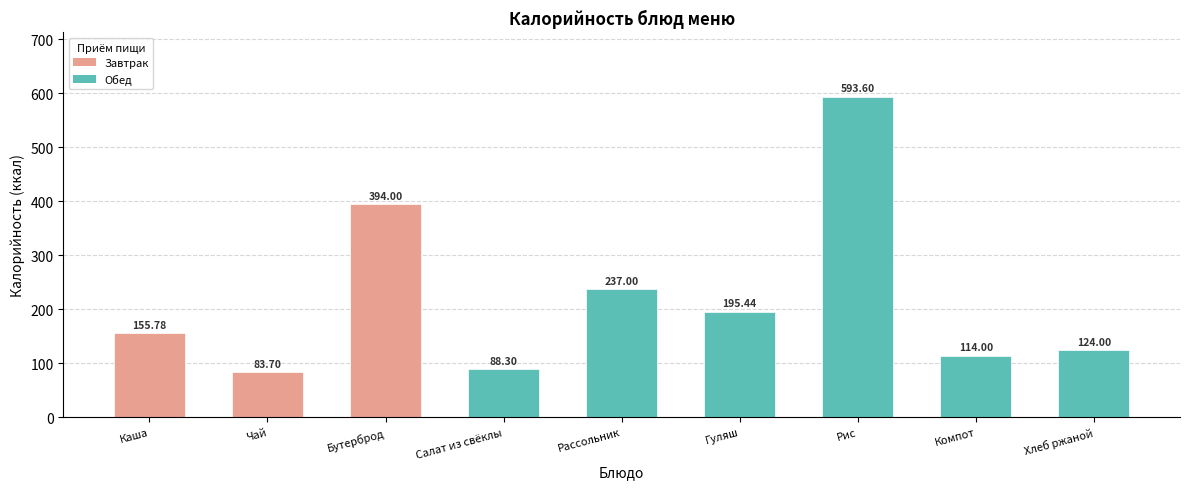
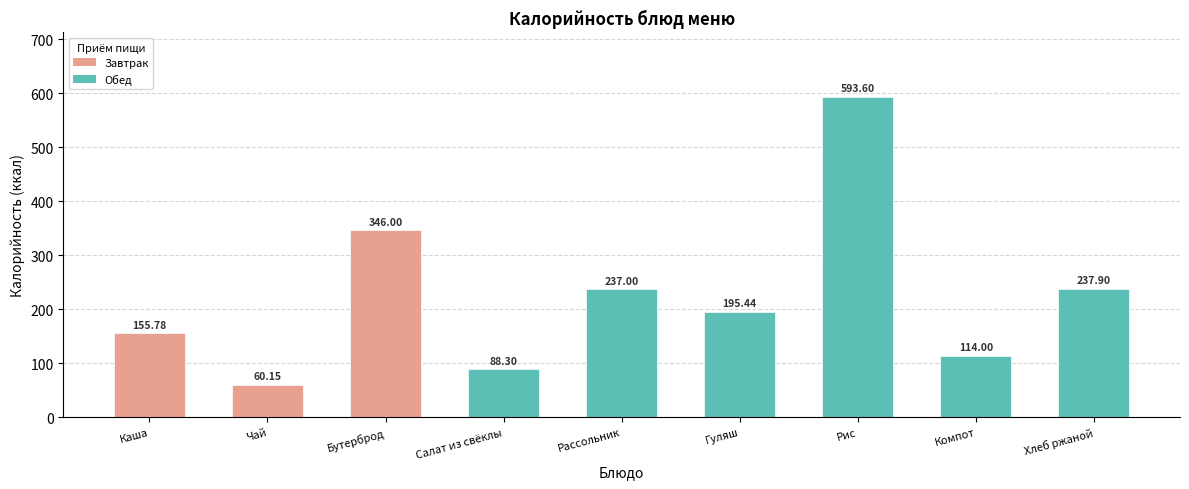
  {
    "Каша": 155.78,
-   "Чай": 83.70,
-   "Бутерброд": 394.00,
+   "Чай": 60.15,
+   "Бутерброд": 346.00,
    "Салат из свёклы": 88.30,
    "Рассольник": 237.00,
    "Гуляш": 195.44,
    "Рис": 593.60,
    "Компот": 114.00,
-   "Хлеб ржаной": 124.00
+   "Хлеб ржаной": 237.90
  }
